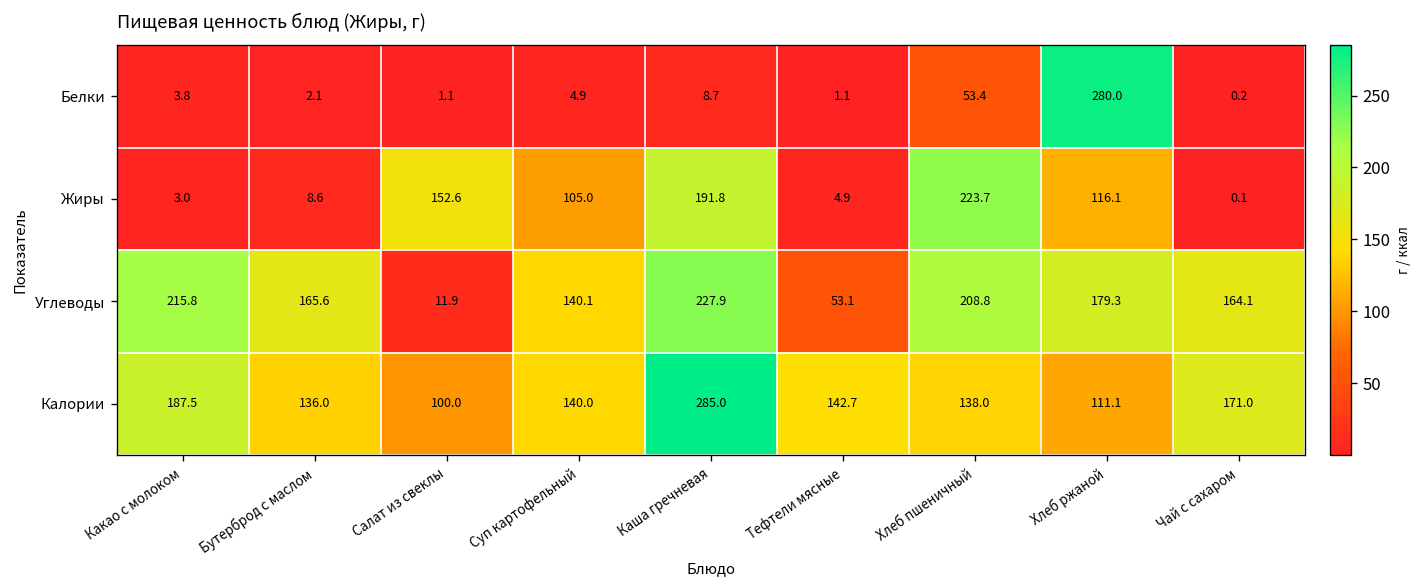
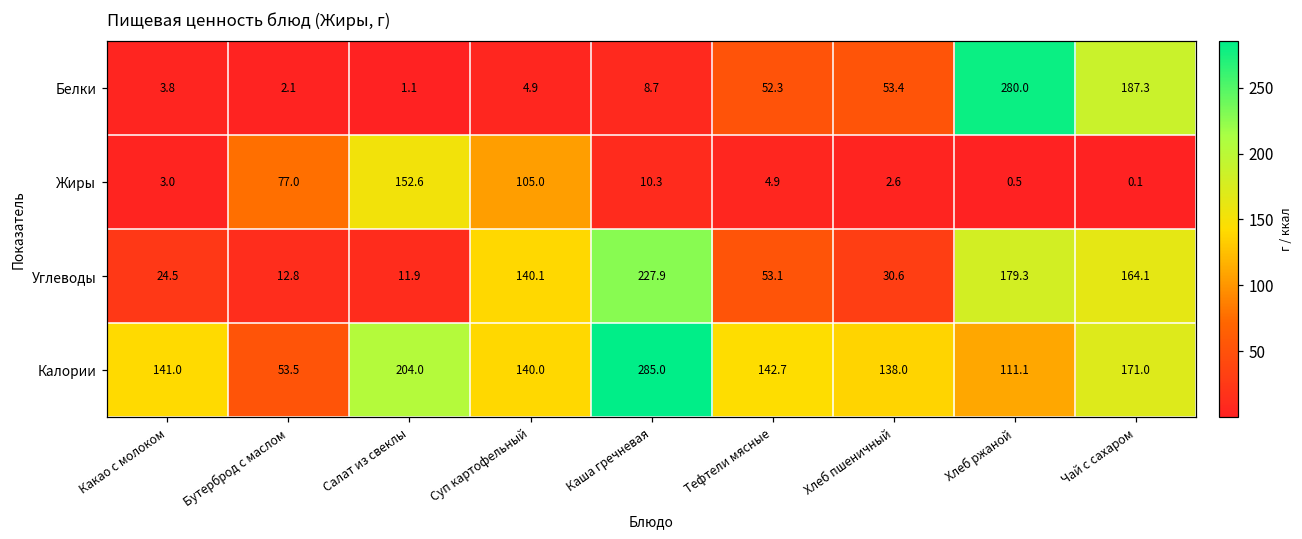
  {
    "Белки": {
      "Какао с молоком": 3.8,
      "Бутерброд с маслом": 2.1,
      "Салат из свеклы": 1.1,
      "Суп картофельный": 4.9,
      "Каша гречневая": 8.7,
-     "Тефтели мясные": 1.1,
+     "Тефтели мясные": 52.3,
      "Хлеб пшеничный": 53.4,
      "Хлеб ржаной": 280.0,
-     "Чай с сахаром": 0.2
+     "Чай с сахаром": 187.3
    },
    "Жиры": {
      "Какао с молоком": 3.0,
-     "Бутерброд с маслом": 8.6,
+     "Бутерброд с маслом": 77.0,
      "Салат из свеклы": 152.6,
      "Суп картофельный": 105.0,
-     "Каша гречневая": 191.8,
+     "Каша гречневая": 10.3,
      "Тефтели мясные": 4.9,
-     "Хлеб пшеничный": 223.7,
-     "Хлеб ржаной": 116.1,
+     "Хлеб пшеничный": 2.6,
+     "Хлеб ржаной": 0.5,
      "Чай с сахаром": 0.1
    },
    "Углеводы": {
-     "Какао с молоком": 215.8,
-     "Бутерброд с маслом": 165.6,
+     "Какао с молоком": 24.5,
+     "Бутерброд с маслом": 12.8,
      "Салат из свеклы": 11.9,
      "Суп картофельный": 140.1,
      "Каша гречневая": 227.9,
      "Тефтели мясные": 53.1,
-     "Хлеб пшеничный": 208.8,
+     "Хлеб пшеничный": 30.6,
      "Хлеб ржаной": 179.3,
      "Чай с сахаром": 164.1
    },
    "Калории": {
-     "Какао с молоком": 187.5,
-     "Бутерброд с маслом": 136.0,
-     "Салат из свеклы": 100.0,
+     "Какао с молоком": 141.0,
+     "Бутерброд с маслом": 53.5,
+     "Салат из свеклы": 204.0,
      "Суп картофельный": 140.0,
      "Каша гречневая": 285.0,
      "Тефтели мясные": 142.7,
      "Хлеб пшеничный": 138.0,
      "Хлеб ржаной": 111.1,
      "Чай с сахаром": 171.0
    }
  }
